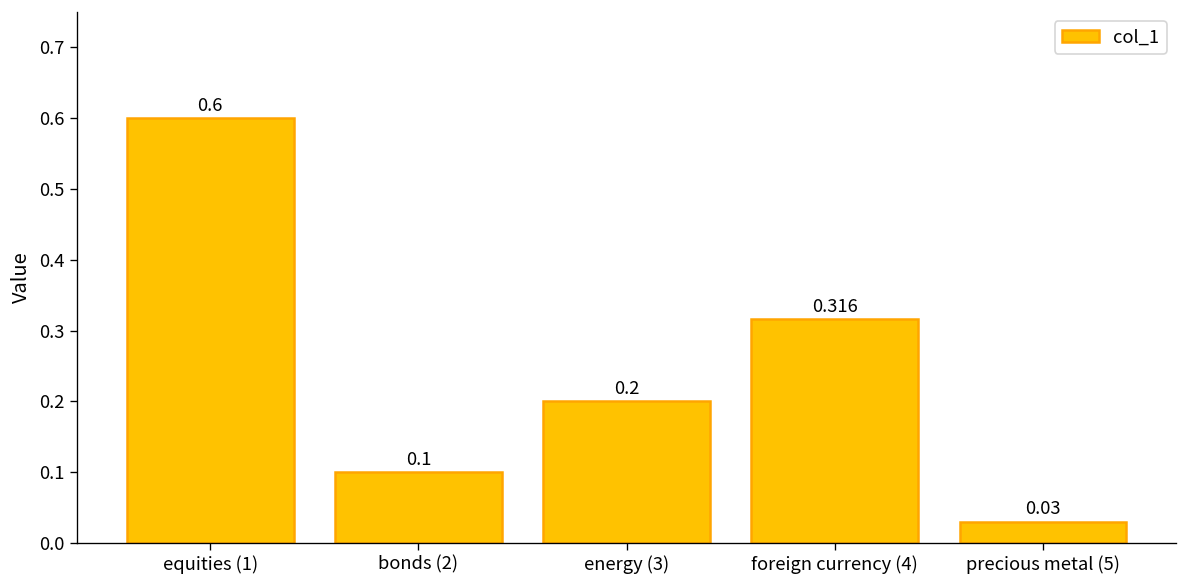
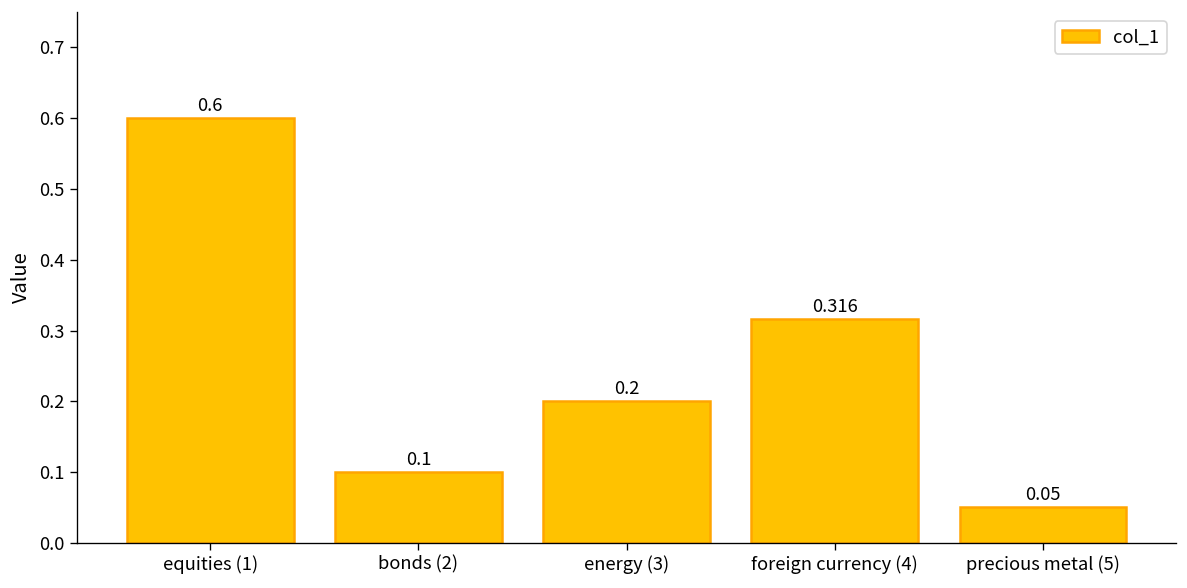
  {
    "equities (1)": 0.6,
    "bonds (2)": 0.1,
    "energy (3)": 0.2,
    "foreign currency (4)": 0.316,
-   "precious metal (5)": 0.03
+   "precious metal (5)": 0.05
  }
